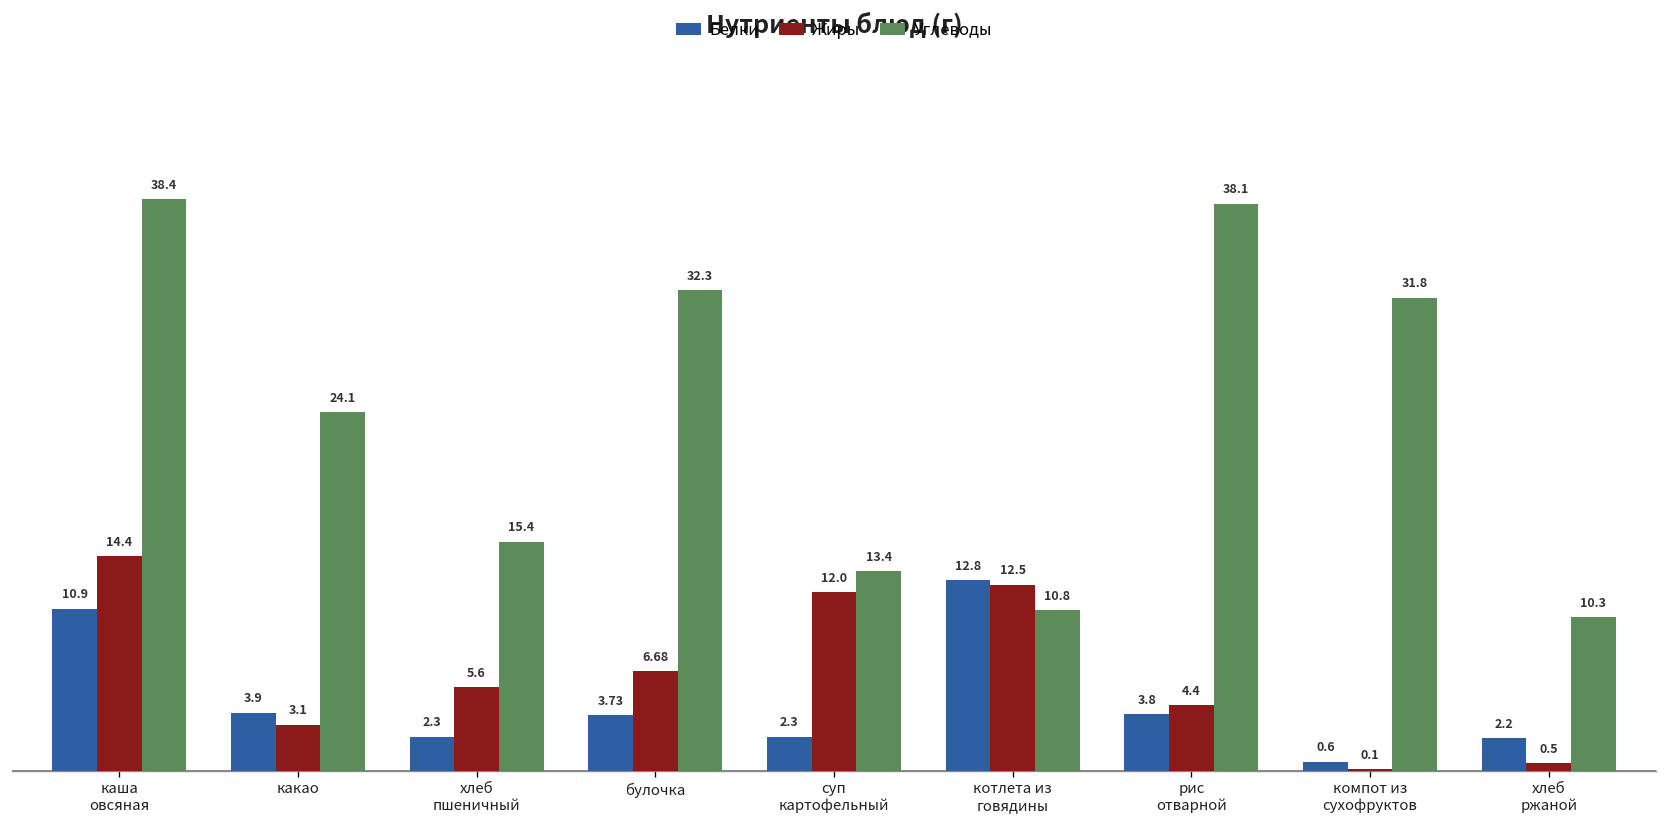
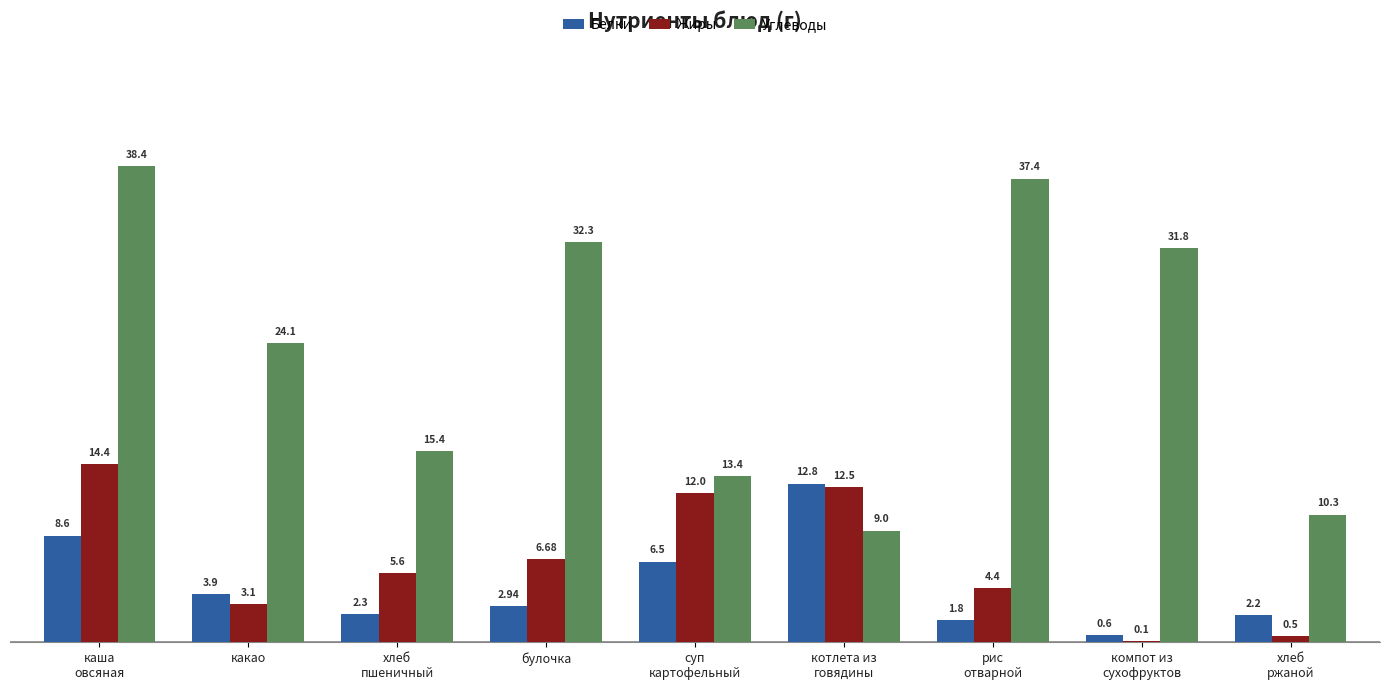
  {
    "Белки": {
-     "каша овсяная": 10.9,
+     "каша овсяная": 8.6,
      "какао": 3.9,
      "хлеб пшеничный": 2.3,
-     "булочка": 3.73,
-     "суп картофельный": 2.3,
+     "булочка": 2.94,
+     "суп картофельный": 6.5,
      "котлета из говядины": 12.8,
-     "рис отварной": 3.8,
+     "рис отварной": 1.8,
      "компот из сухофруктов": 0.6,
      "хлеб ржаной": 2.2
    },
    "Жиры": {
      "каша овсяная": 14.4,
      "какао": 3.1,
      "хлеб пшеничный": 5.6,
      "булочка": 6.68,
      "суп картофельный": 12.0,
      "котлета из говядины": 12.5,
      "рис отварной": 4.4,
      "компот из сухофруктов": 0.1,
      "хлеб ржаной": 0.5
    },
    "Углеводы": {
      "каша овсяная": 38.4,
      "какао": 24.1,
      "хлеб пшеничный": 15.4,
      "булочка": 32.3,
      "суп картофельный": 13.4,
-     "котлета из говядины": 10.8,
-     "рис отварной": 38.1,
+     "котлета из говядины": 9.0,
+     "рис отварной": 37.4,
      "компот из сухофруктов": 31.8,
      "хлеб ржаной": 10.3
    }
  }
